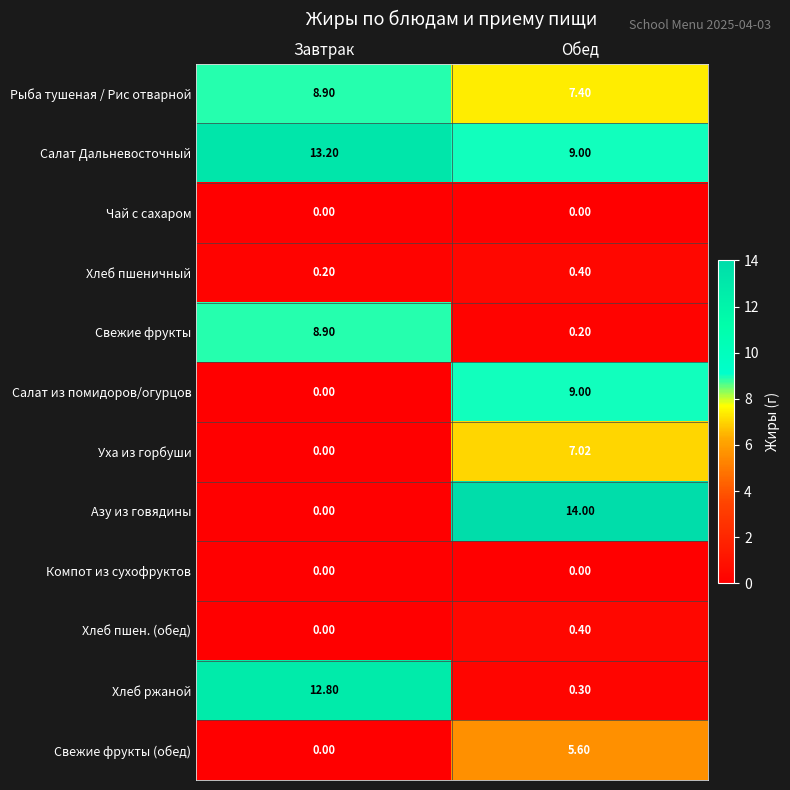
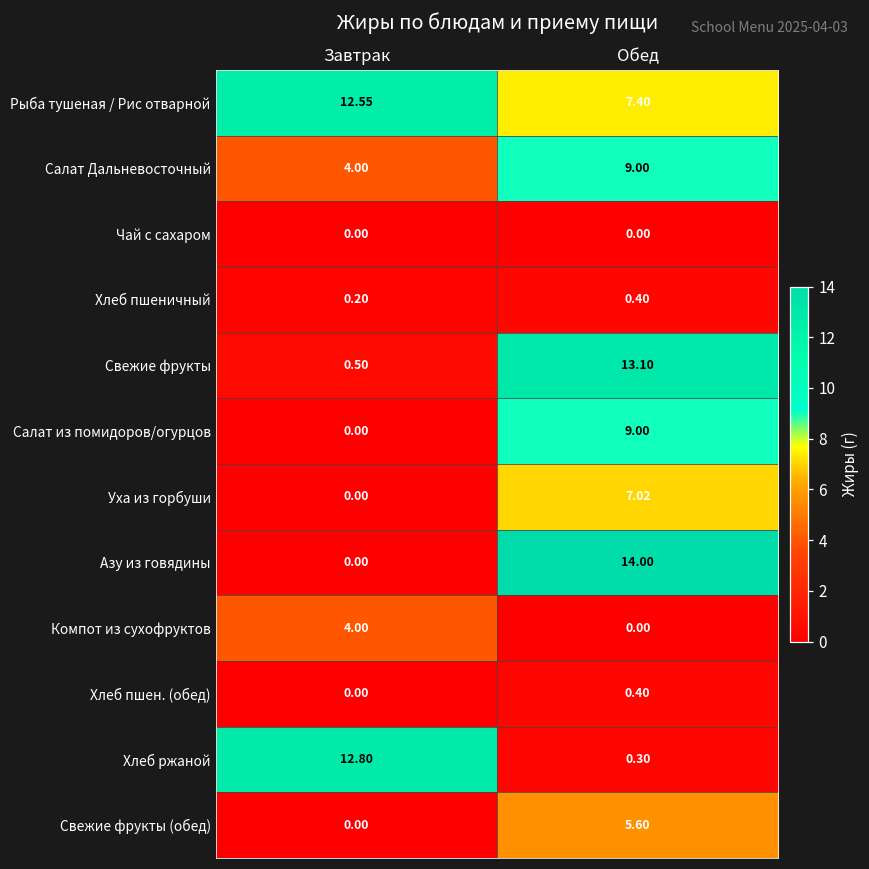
  {
    "Рыба тушеная / Рис отварной": {
-     "Завтрак": 8.90,
+     "Завтрак": 12.55,
      "Обед": 7.40
    },
    "Салат Дальневосточный": {
-     "Завтрак": 13.20,
+     "Завтрак": 4.00,
      "Обед": 9.00
    },
    "Чай с сахаром": {
      "Завтрак": 0.00,
      "Обед": 0.00
    },
    "Хлеб пшеничный": {
      "Завтрак": 0.20,
      "Обед": 0.40
    },
    "Свежие фрукты": {
-     "Завтрак": 8.90,
-     "Обед": 0.20
+     "Завтрак": 0.50,
+     "Обед": 13.10
    },
    "Салат из помидоров/огурцов": {
      "Завтрак": 0.00,
      "Обед": 9.00
    },
    "Уха из горбуши": {
      "Завтрак": 0.00,
      "Обед": 7.02
    },
    "Азу из говядины": {
      "Завтрак": 0.00,
      "Обед": 14.00
    },
    "Компот из сухофруктов": {
-     "Завтрак": 0.00,
+     "Завтрак": 4.00,
      "Обед": 0.00
    },
    "Хлеб пшен. (обед)": {
      "Завтрак": 0.00,
      "Обед": 0.40
    },
    "Хлеб ржаной": {
      "Завтрак": 12.80,
      "Обед": 0.30
    },
    "Свежие фрукты (обед)": {
      "Завтрак": 0.00,
      "Обед": 5.60
    }
  }
